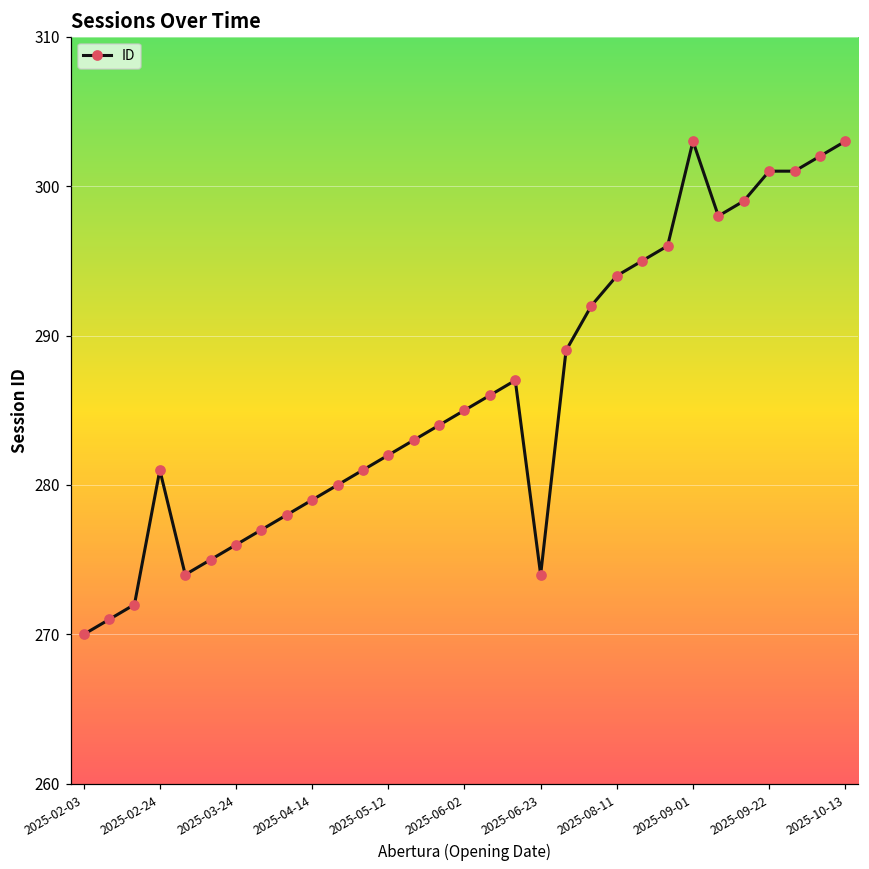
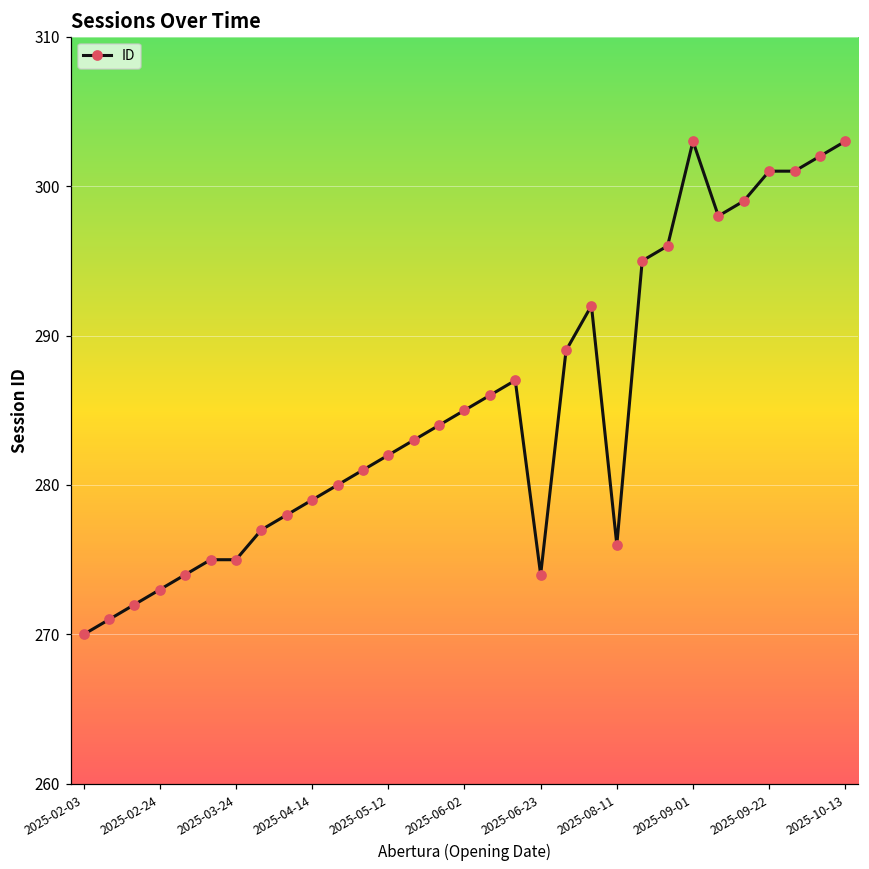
  {
    "2025-02-03": 270,
-   "2025-02-24": 281,
-   "2025-03-24": 276,
+   "2025-02-24": 273,
+   "2025-03-24": 275,
    "2025-04-14": 279,
    "2025-05-12": 282,
    "2025-06-02": 285,
    "2025-06-23": 274,
-   "2025-08-11": 294,
+   "2025-08-11": 276,
    "2025-09-01": 303,
    "2025-09-22": 301,
    "2025-10-13": 303
  }
